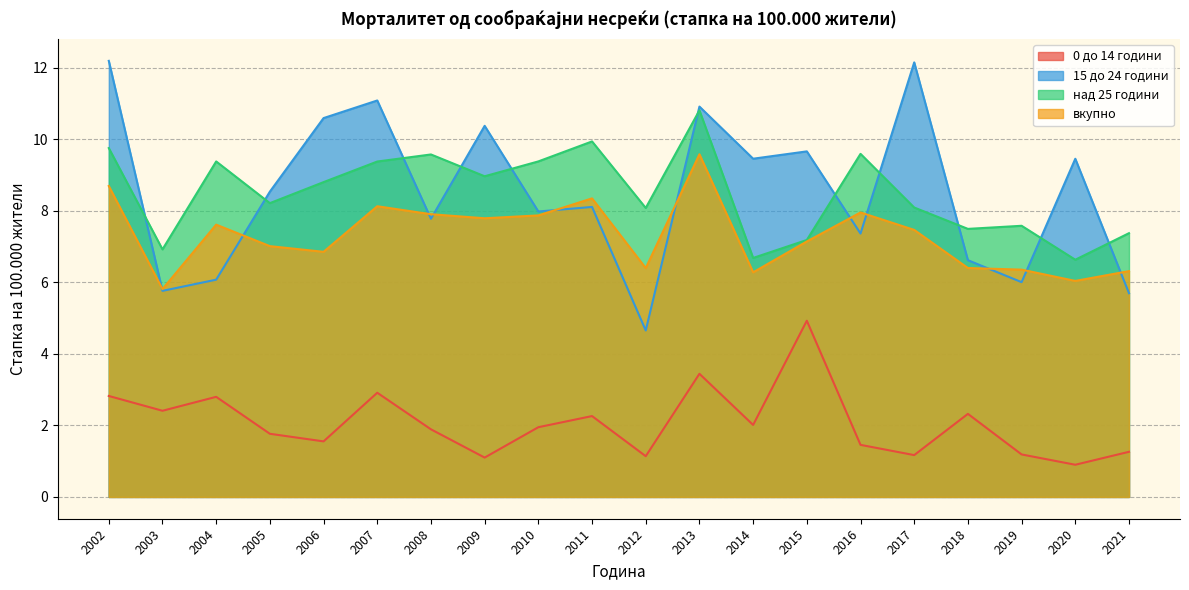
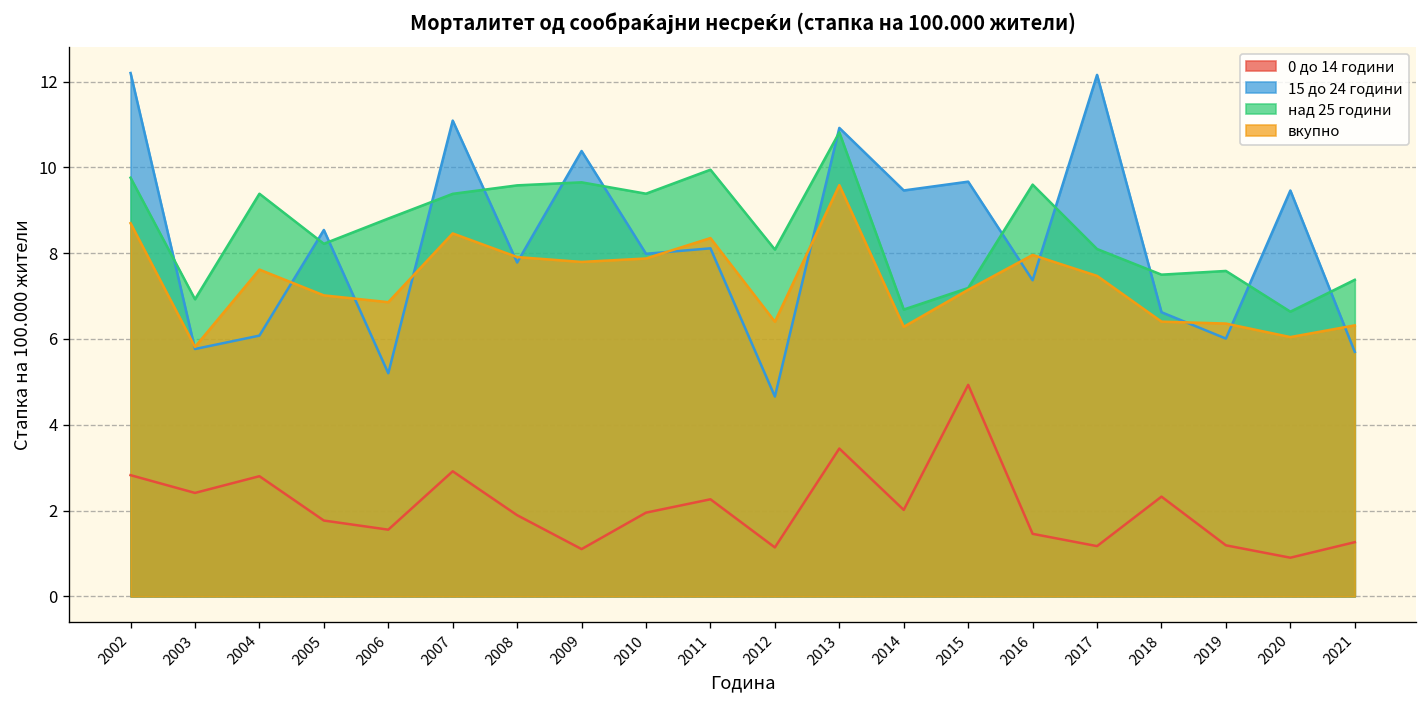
  {
    "0 до 14 години": {
      "2002": 2.8,
      "2003": 2.4,
      "2004": 2.8,
      "2005": 1.8,
      "2006": 1.6,
      "2007": 2.9,
      "2008": 1.9,
      "2009": 1.1,
      "2010": 2.0,
      "2011": 2.3,
      "2012": 1.1,
      "2013": 3.4,
      "2014": 2.0,
      "2015": 4.9,
      "2016": 1.5,
      "2017": 1.2,
      "2018": 2.3,
      "2019": 1.2,
      "2020": 0.9,
      "2021": 1.3
    },
    "15 до 24 години": {
      "2002": 12.2,
      "2004": 6.1,
      "2005": 8.5,
-     "2006": 10.6,
+     "2006": 5.2,
      "2007": 11.1,
      "2008": 7.8,
      "2009": 10.4,
      "2010": 8.0,
      "2011": 8.1,
      "2012": 4.7,
      "2013": 10.9,
      "2014": 9.5,
      "2015": 9.7,
      "2016": 7.4,
      "2017": 12.2,
      "2018": 6.6,
      "2019": 6.0,
      "2020": 9.5,
      "2021": 5.7
    },
    "над 25 години": {
      "2002": 9.8,
      "2003": 6.9,
      "2004": 9.4,
      "2005": 8.2,
      "2006": 8.8,
      "2007": 9.4,
      "2008": 9.6,
-     "2009": 9.0,
+     "2009": 9.6,
      "2010": 9.4,
      "2011": 9.9,
      "2012": 8.1,
      "2013": 10.8,
      "2014": 6.7,
      "2016": 9.6,
      "2017": 8.1,
      "2018": 7.5,
      "2019": 7.6,
      "2020": 6.6,
      "2021": 7.4
    },
    "вкупно": {
      "2002": 8.7,
      "2004": 7.6,
      "2005": 7.0,
      "2006": 6.9,
-     "2007": 8.1,
+     "2007": 8.5,
      "2008": 7.9,
      "2009": 7.8,
      "2010": 7.9,
      "2011": 8.4,
      "2012": 6.4,
      "2013": 9.6,
      "2014": 6.3,
      "2016": 8.0,
      "2017": 7.5,
      "2018": 6.4,
      "2019": 6.4,
      "2020": 6.0,
      "2021": 6.3
    }
  }
